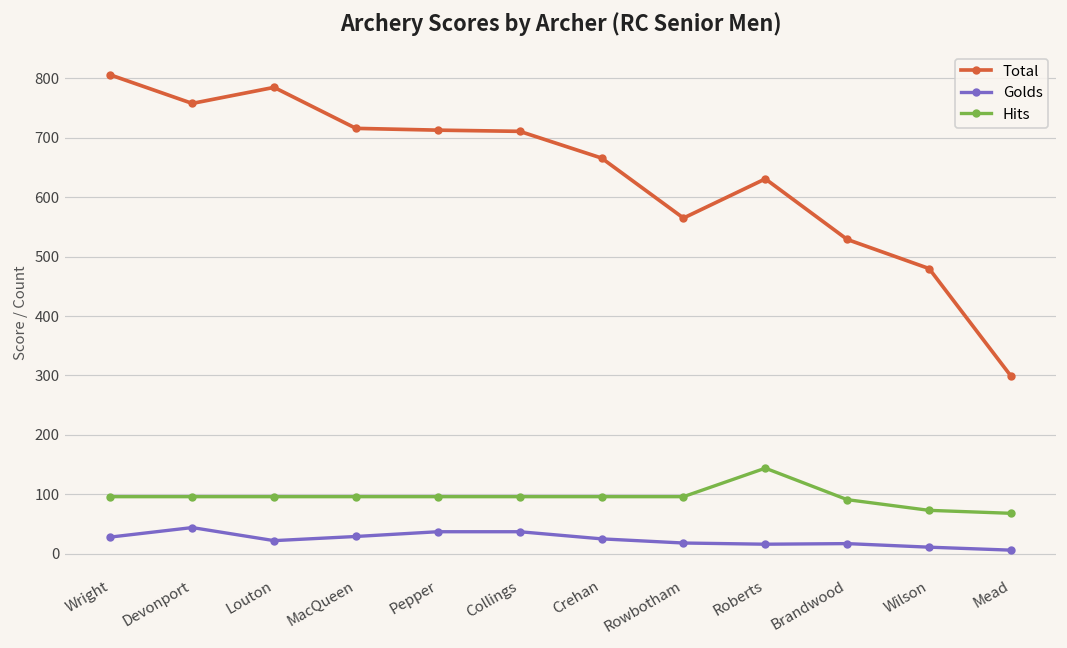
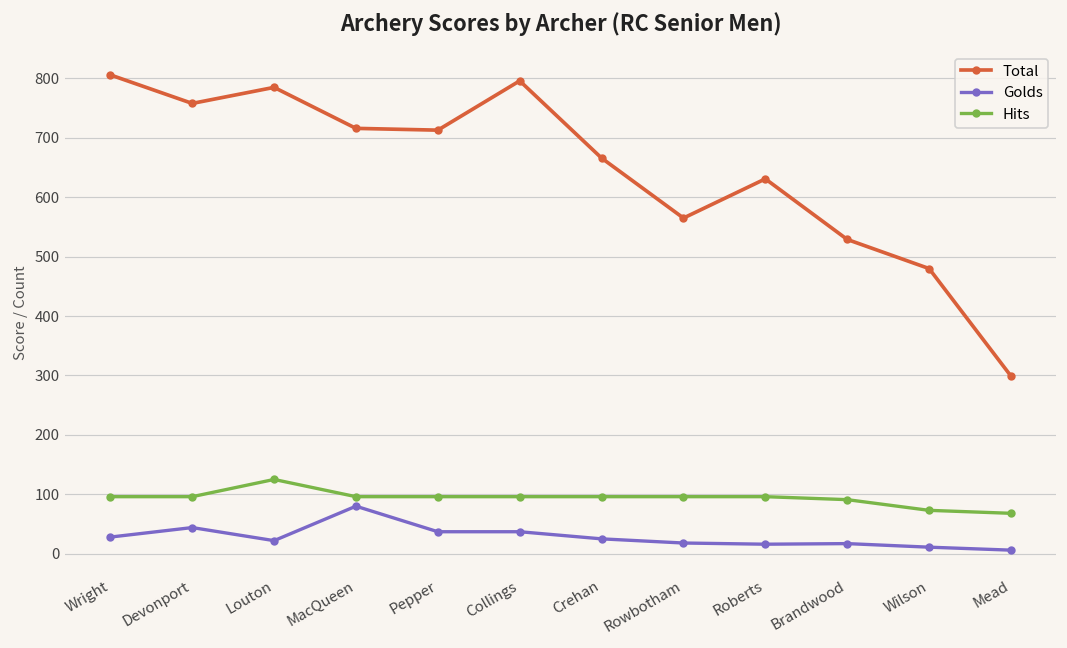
  {
    "Total": {
      "Wright": 810,
      "Devonport": 760,
      "Louton": 790,
      "MacQueen": 720,
      "Pepper": 710,
-     "Collings": 710,
+     "Collings": 800,
      "Crehan": 670,
      "Rowbotham": 570,
      "Roberts": 630,
      "Brandwood": 530,
      "Wilson": 480,
      "Mead": 300
    },
    "Golds": {
      "Wright": 30,
      "Devonport": 40,
      "Louton": 20,
-     "MacQueen": 30,
+     "MacQueen": 80,
      "Pepper": 40,
      "Collings": 40,
      "Crehan": 30,
      "Rowbotham": 20,
      "Roberts": 20,
      "Brandwood": 20,
      "Wilson": 10,
      "Mead": 10
    },
    "Hits": {
      "Wright": 100,
      "Devonport": 100,
-     "Louton": 100,
+     "Louton": 130,
      "MacQueen": 100,
      "Pepper": 100,
      "Collings": 100,
      "Crehan": 100,
      "Rowbotham": 100,
-     "Roberts": 140,
+     "Roberts": 100,
      "Brandwood": 90,
      "Wilson": 70,
      "Mead": 70
    }
  }
